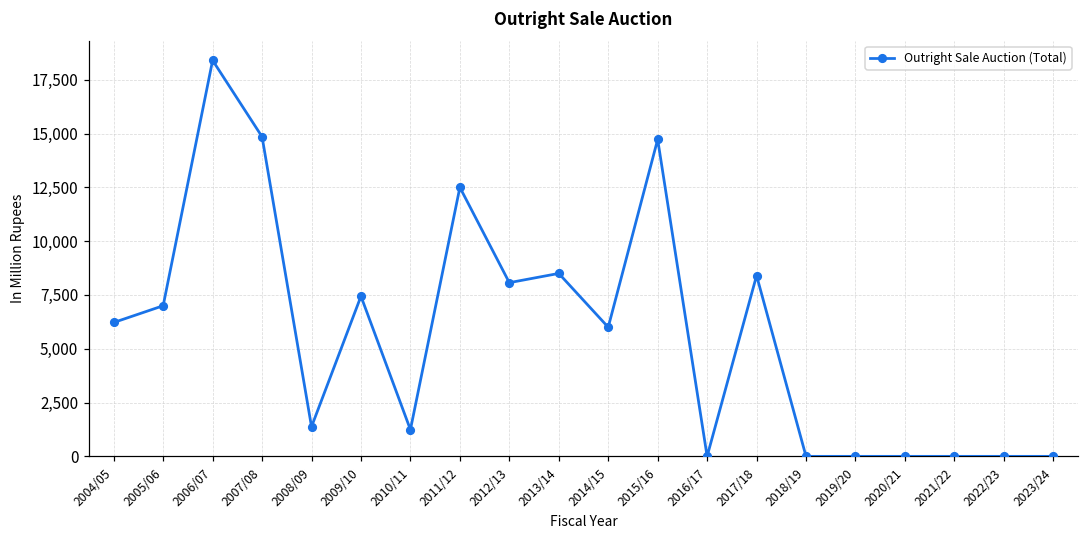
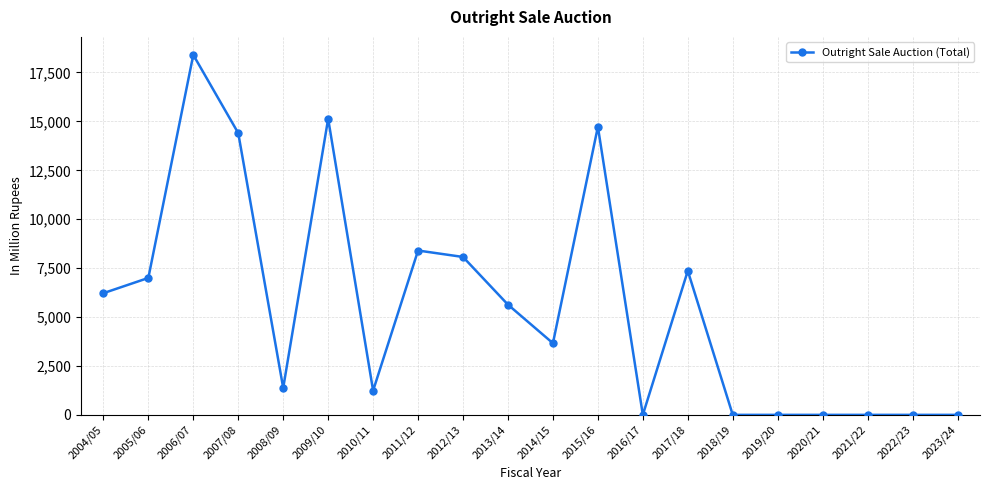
  {
    "2004/05": "6,200",
    "2005/06": "7,000",
    "2006/07": "18,400",
-   "2007/08": "14,900",
+   "2007/08": "14,400",
    "2008/09": "1,400",
-   "2009/10": "7,400",
+   "2009/10": "15,100",
    "2010/11": "1,200",
-   "2011/12": "12,500",
+   "2011/12": "8,400",
    "2012/13": "8,100",
-   "2013/14": "8,500",
-   "2014/15": "6,000",
+   "2013/14": "5,600",
+   "2014/15": "3,700",
    "2015/16": "14,700",
    "2016/17": "0",
-   "2017/18": "8,400",
+   "2017/18": "7,400",
    "2018/19": "0",
    "2019/20": "0",
    "2020/21": "0",
    "2021/22": "0",
    "2022/23": "0",
    "2023/24": "0"
  }
